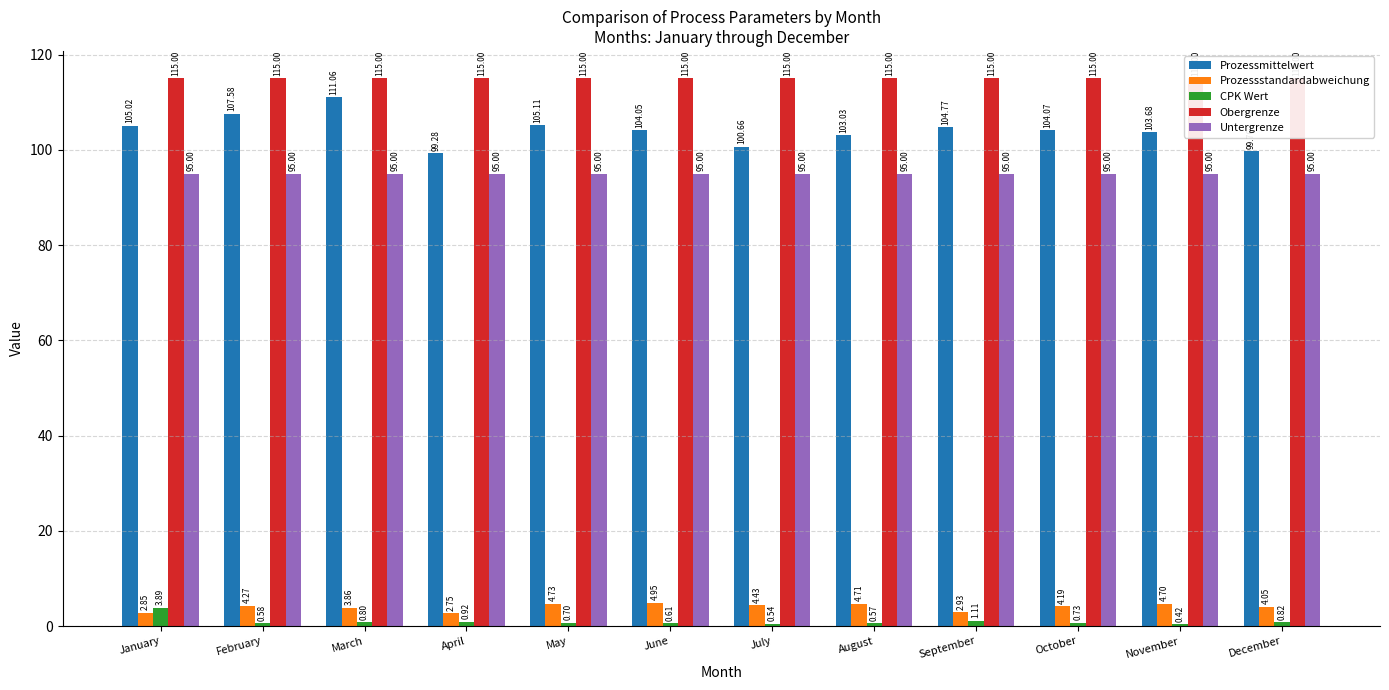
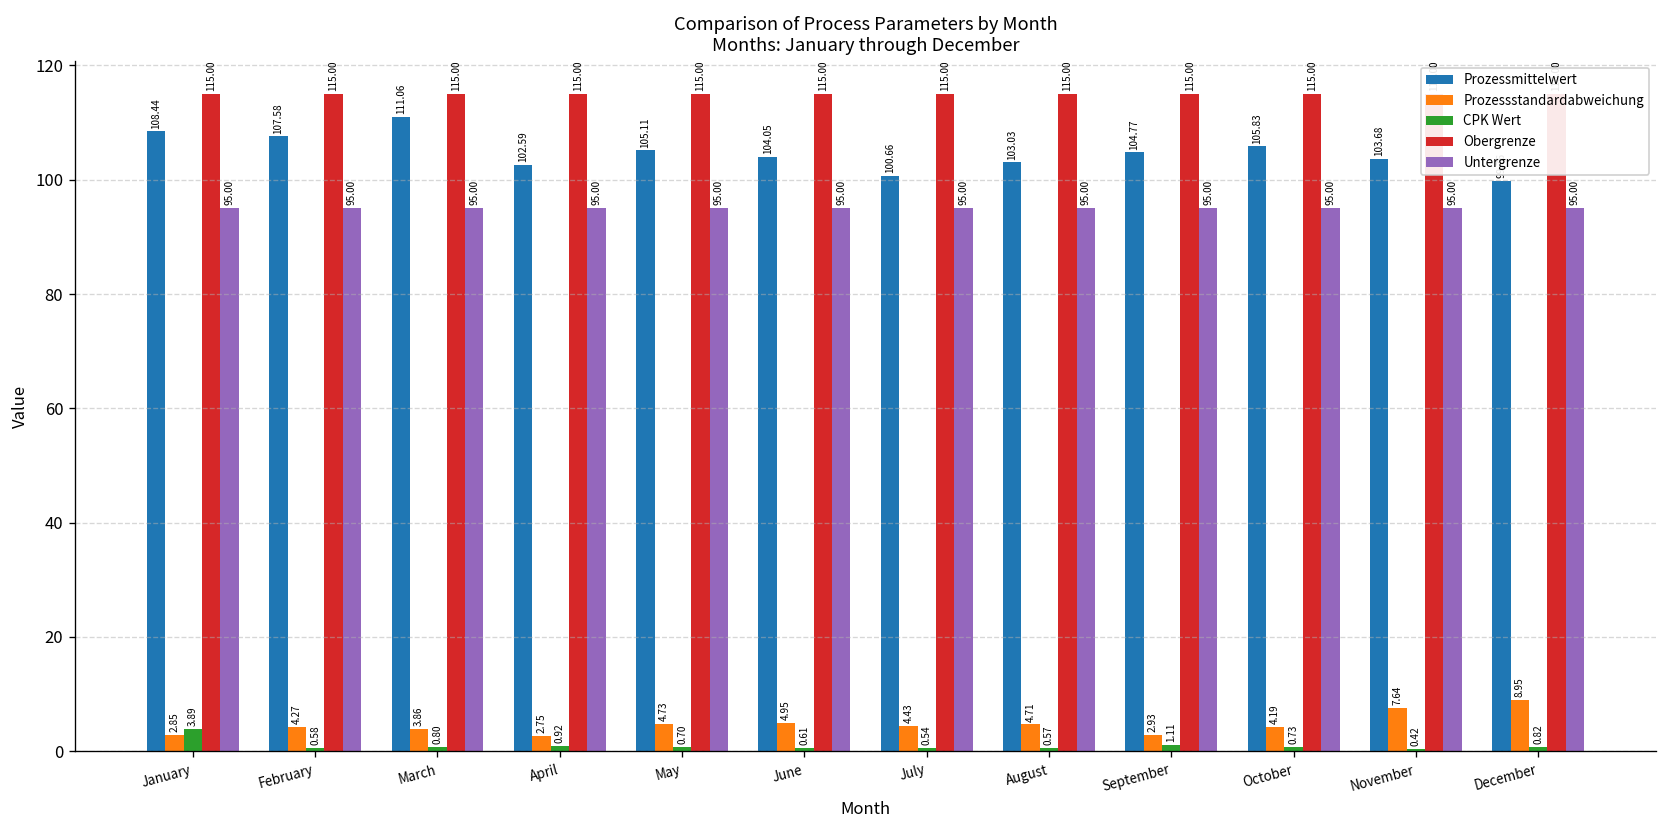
  {
    "Prozessmittelwert": {
-     "January": 105.02,
+     "January": 108.44,
      "February": 107.58,
      "March": 111.06,
-     "April": 99.28,
+     "April": 102.59,
      "May": 105.11,
      "June": 104.05,
      "July": 100.66,
      "August": 103.03,
      "September": 104.77,
-     "October": 104.07,
+     "October": 105.83,
      "November": 103.68
    },
    "Prozessstandardabweichung": {
      "January": 2.85,
      "February": 4.27,
      "March": 3.86,
      "April": 2.75,
      "May": 4.73,
      "June": 4.95,
      "July": 4.43,
      "August": 4.71,
      "September": 2.93,
      "October": 4.19,
-     "November": 4.70,
-     "December": 4.05
+     "November": 7.64,
+     "December": 8.95
    },
    "CPK Wert": {
      "January": 3.89,
      "February": 0.58,
      "March": 0.80,
      "April": 0.92,
      "May": 0.70,
      "June": 0.61,
      "July": 0.54,
      "August": 0.57,
      "September": 1.11,
      "October": 0.73,
      "November": 0.42,
      "December": 0.82
    },
    "Obergrenze": {
      "January": 115.00,
      "February": 115.00,
      "March": 115.00,
      "April": 115.00,
      "May": 115.00,
      "June": 115.00,
      "July": 115.00,
      "August": 115.00,
      "September": 115.00,
      "October": 115.00
    },
    "Untergrenze": {
      "January": 95.00,
      "February": 95.00,
      "March": 95.00,
      "April": 95.00,
      "May": 95.00,
      "June": 95.00,
      "July": 95.00,
      "August": 95.00,
      "September": 95.00,
      "October": 95.00,
      "November": 95.00,
      "December": 95.00
    }
  }
